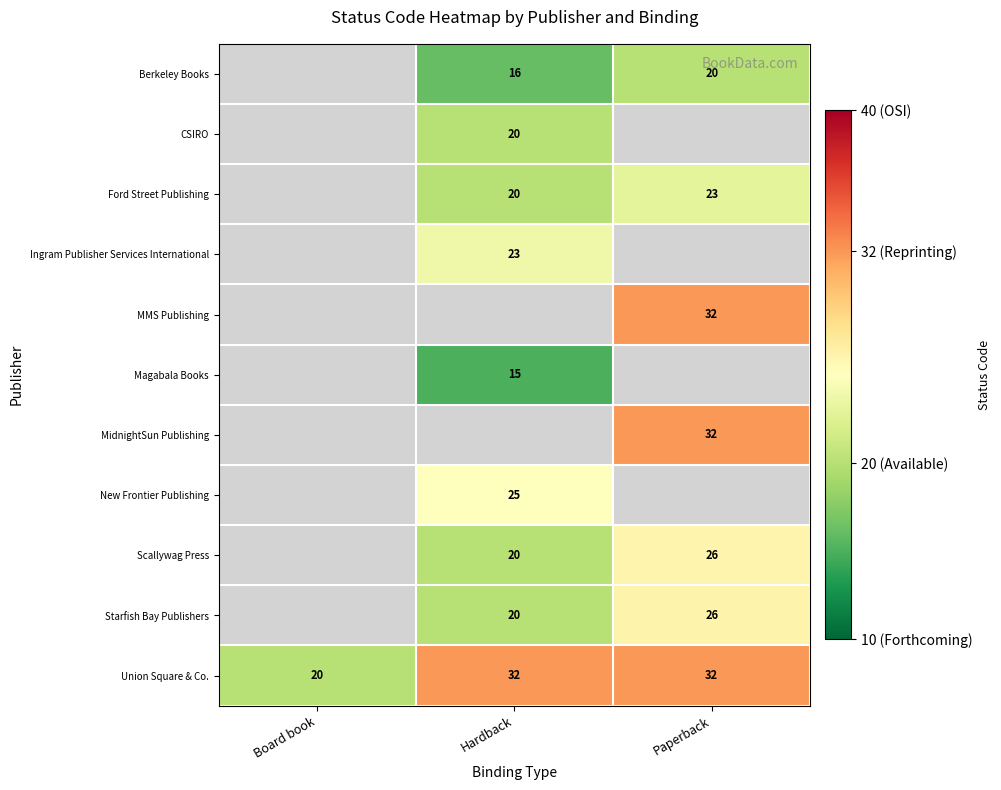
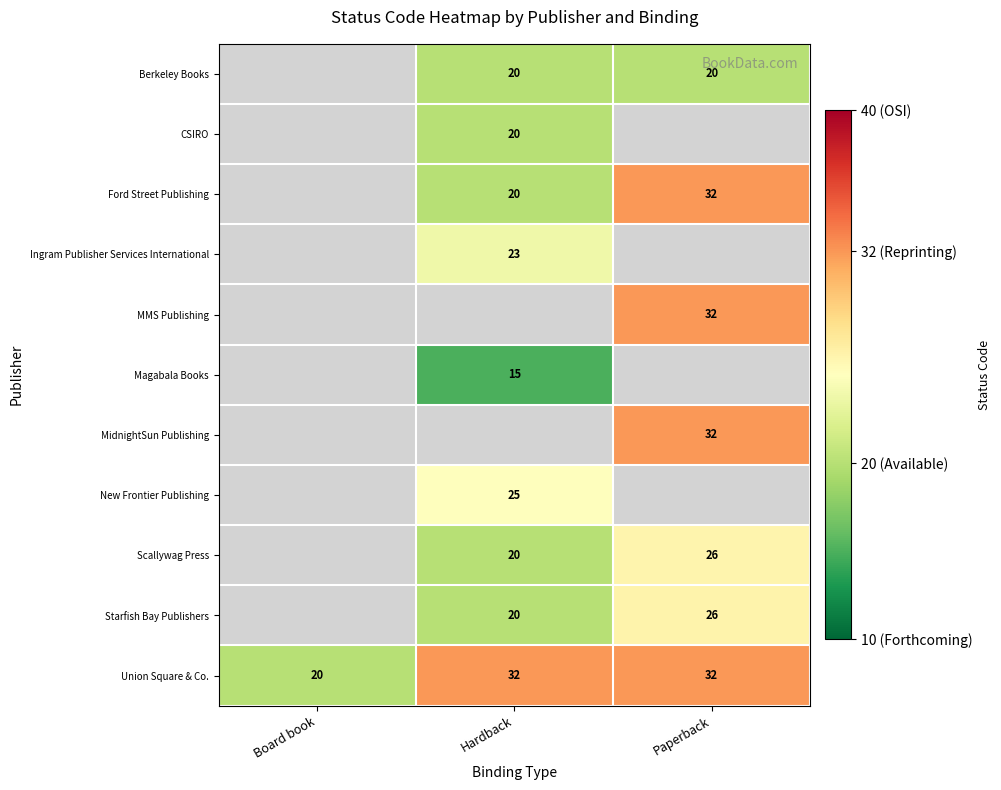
  {
    "Berkeley Books": {
-     "Hardback": 16
+     "Hardback": 20
    },
    "CSIRO": {
      "Hardback": 20
    },
    "Ford Street Publishing": {
      "Hardback": 20,
-     "Paperback": 23
+     "Paperback": 32
    },
    "Ingram Publisher Services International": {
      "Hardback": 23
    },
    "MMS Publishing": {
      "Paperback": 32
    },
    "Magabala Books": {
      "Hardback": 15
    },
    "MidnightSun Publishing": {
      "Paperback": 32
    },
    "New Frontier Publishing": {
      "Hardback": 25
    },
    "Scallywag Press": {
      "Hardback": 20,
      "Paperback": 26
    },
    "Starfish Bay Publishers": {
      "Hardback": 20,
      "Paperback": 26
    },
    "Union Square & Co.": {
      "Board book": 20,
      "Hardback": 32,
      "Paperback": 32
    }
  }
